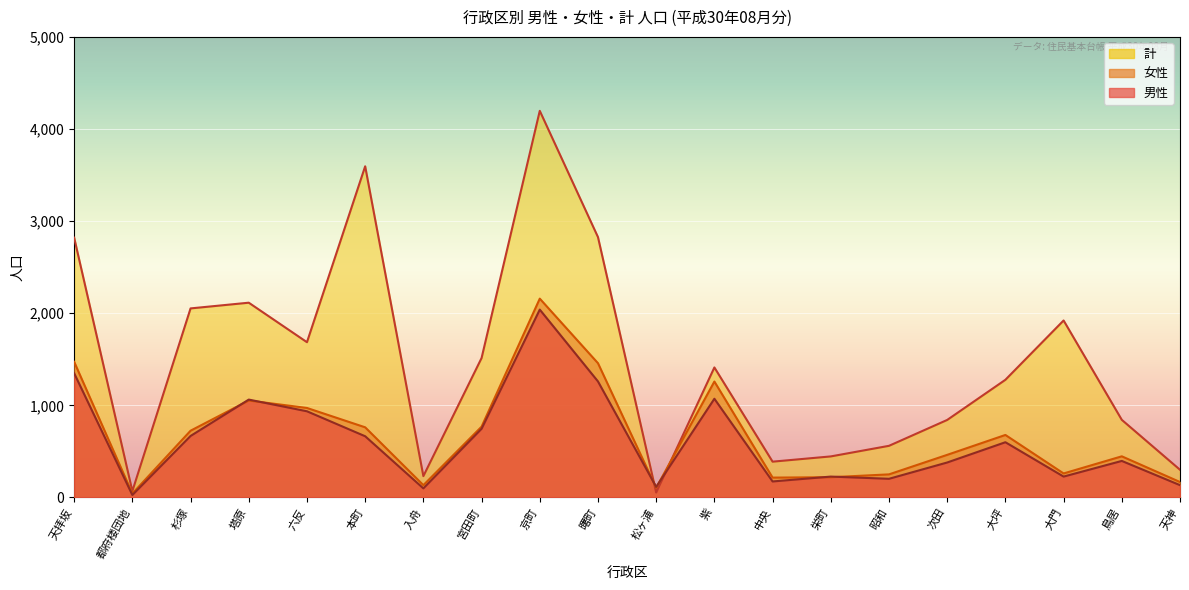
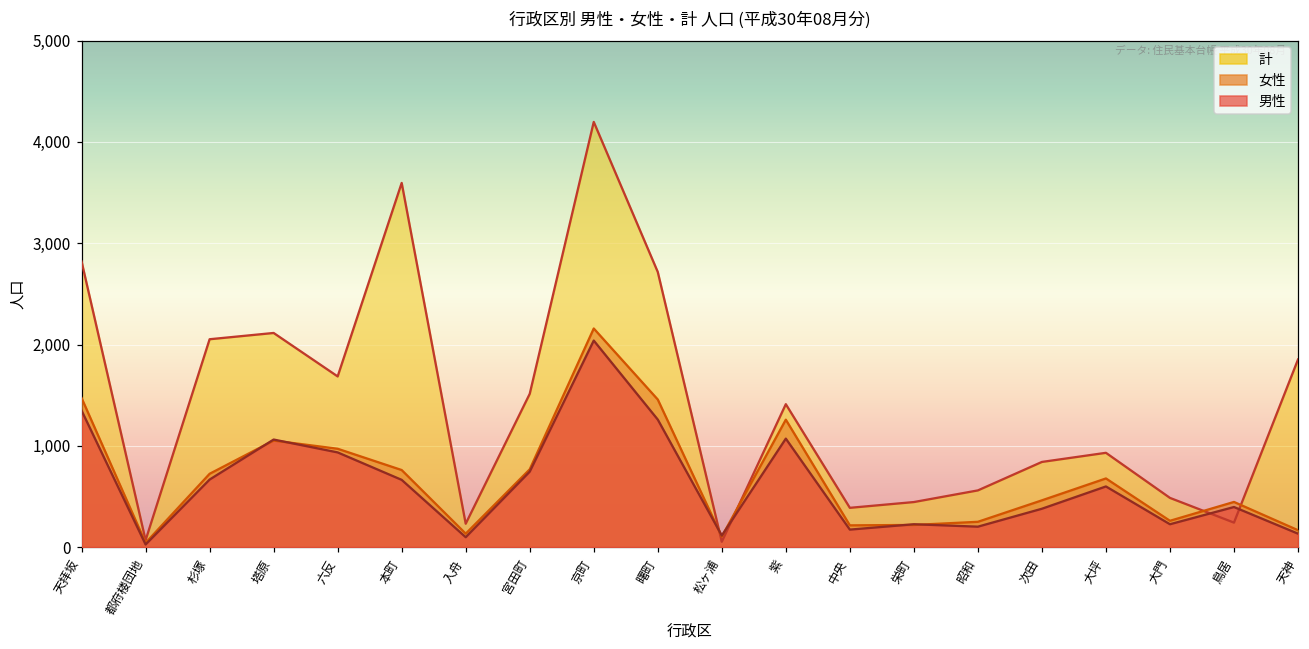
  {
    "計": {
      "天拝坂": "2,800",
      "杉塚": "2,100",
      "塔原": "2,100",
      "六反": "1,700",
      "本町": "3,600",
      "入舟": "200",
      "宮田町": "1,500",
      "京町": "4,200",
-     "曙町": "2,800",
+     "曙町": "2,700",
      "松ヶ浦": "100",
      "紫": "1,400",
      "中央": "400",
      "栄町": "400",
      "昭和": "600",
      "次田": "800",
-     "大坪": "1,300",
-     "大門": "1,900",
-     "鳥居": "800",
-     "天神": "300"
+     "大坪": "900",
+     "大門": "500",
+     "鳥居": "200",
+     "天神": "1,900"
    }
  }
